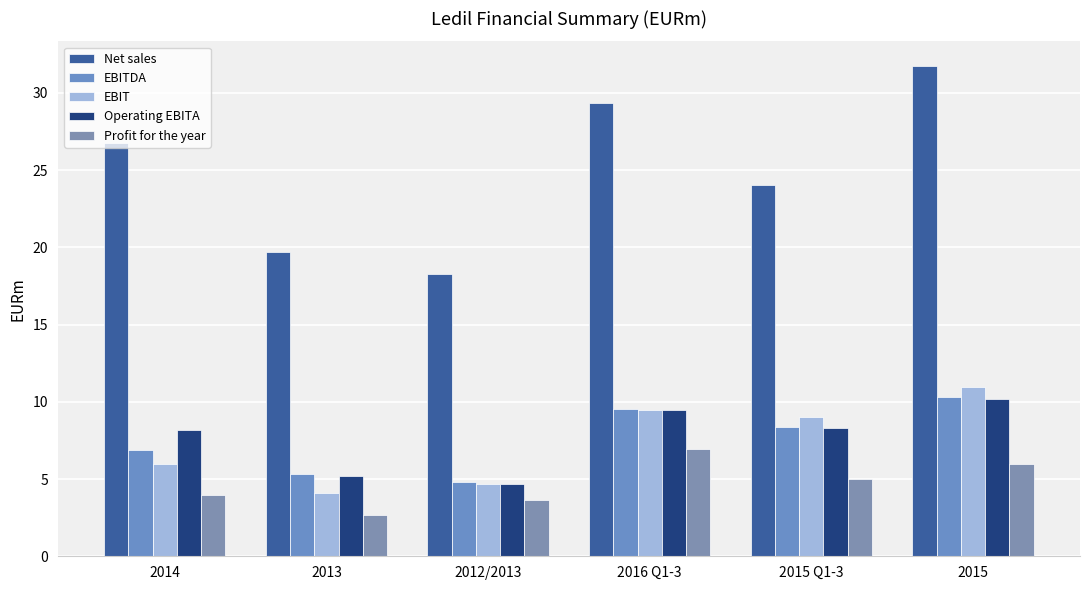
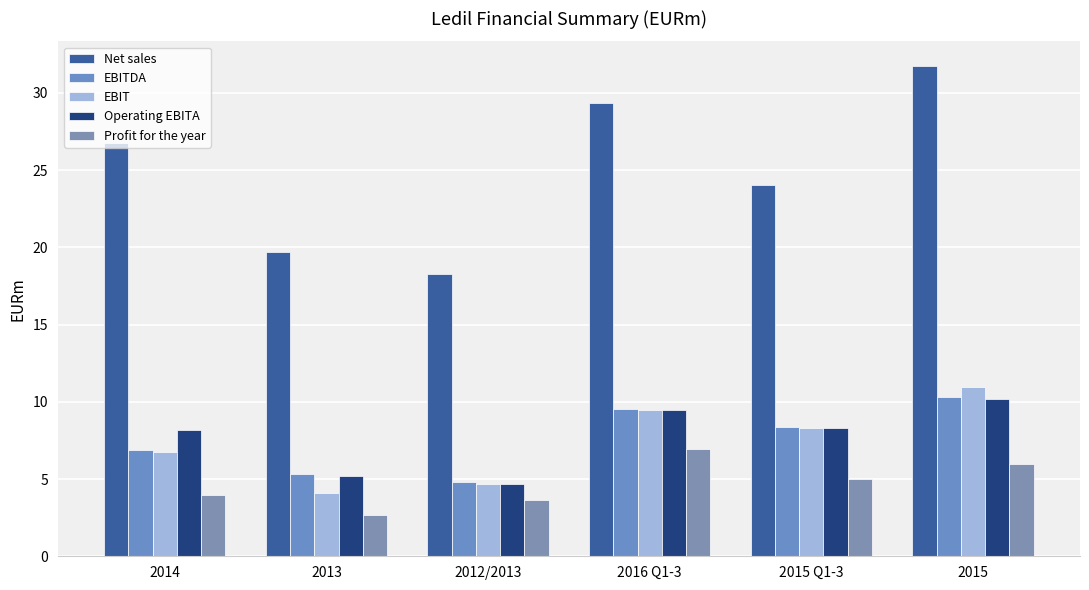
  {
    "EBIT": {
-     "2014": 6.0,
+     "2014": 6.8,
      "2013": 4.1,
      "2012/2013": 4.7,
      "2016 Q1-3": 9.5,
-     "2015 Q1-3": 9.0,
+     "2015 Q1-3": 8.3,
      "2015": 11.0
    }
  }
